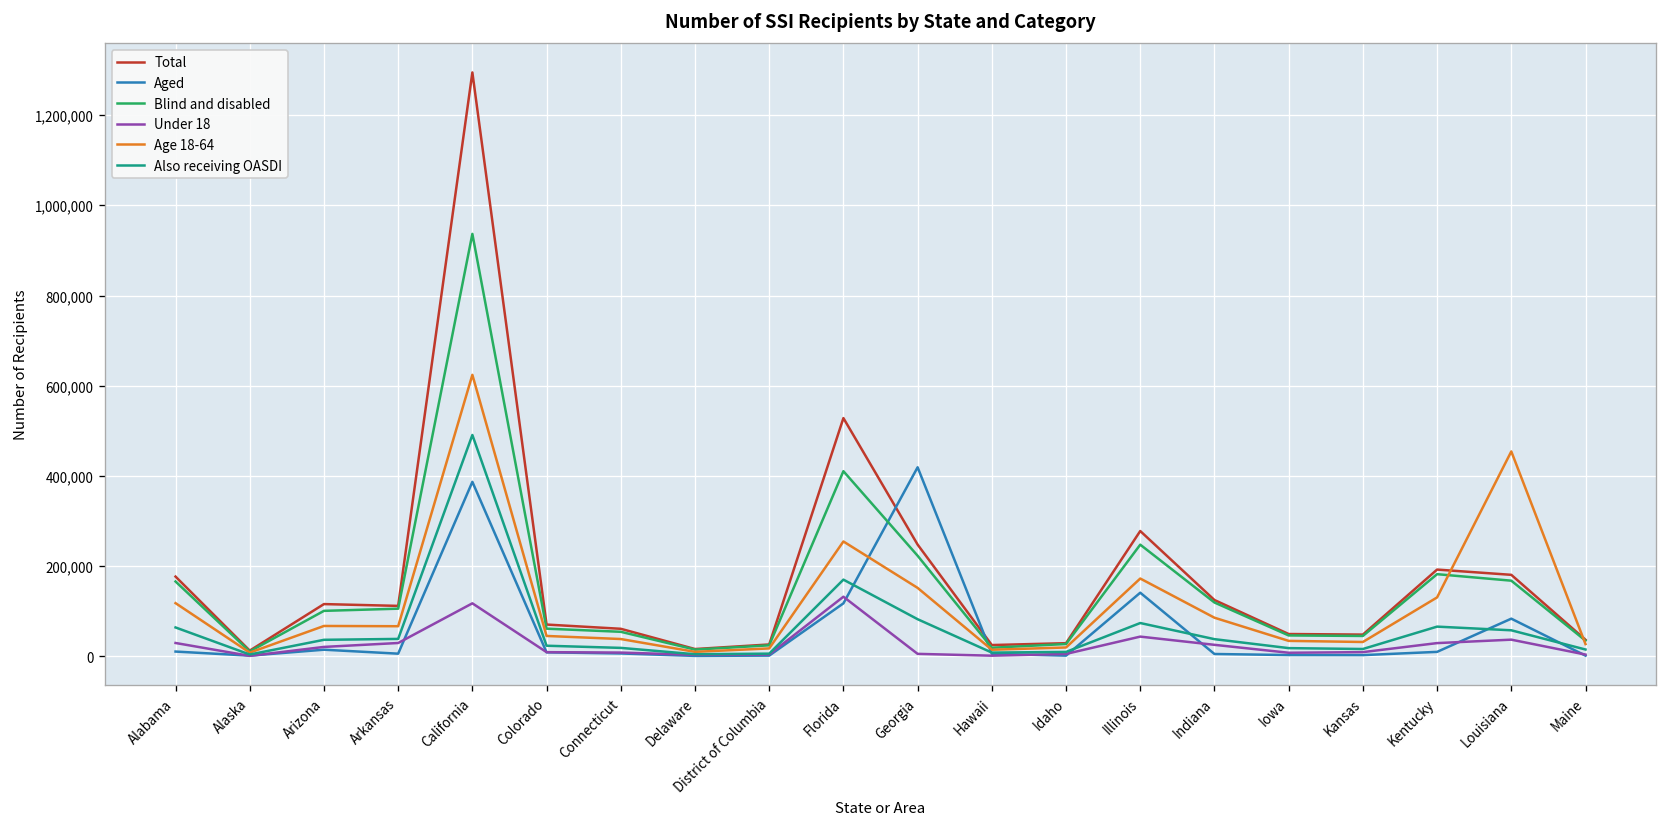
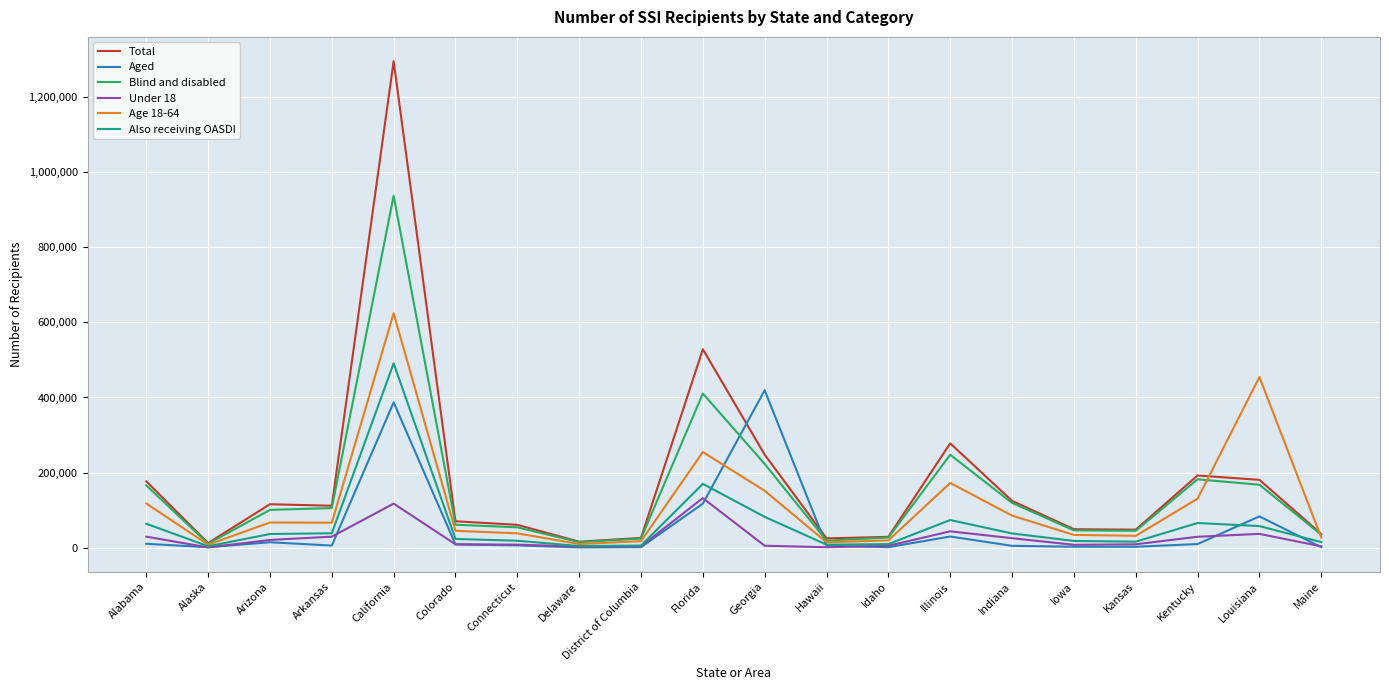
  {
    "Total": {
      "Alabama": "180,000",
      "Arizona": "120,000",
      "California": "1,290,000",
      "Colorado": "70,000",
      "Florida": "530,000",
      "Georgia": "250,000",
      "Illinois": "280,000",
      "Kentucky": "190,000",
      "Louisiana": "180,000"
    },
    "Aged": {
      "Alabama": "10,000",
      "Arkansas": "10,000",
      "California": "390,000",
      "Florida": "120,000",
      "Georgia": "420,000",
-     "Illinois": "140,000",
+     "Illinois": "30,000",
      "Indiana": "10,000",
      "Kentucky": "10,000",
      "Louisiana": "80,000"
    },
    "Under 18": {
      "Alabama": "30,000",
      "Arkansas": "30,000",
      "California": "120,000",
      "Florida": "130,000",
      "Georgia": "10,000",
      "Illinois": "40,000",
      "Indiana": "30,000",
      "Kentucky": "30,000",
      "Louisiana": "40,000"
    },
    "Age 18-64": {
      "Alabama": "120,000",
      "Arizona": "70,000",
      "Arkansas": "70,000",
      "California": "620,000",
      "Colorado": "50,000",
      "Connecticut": "40,000",
      "District of Columbia": "20,000",
      "Florida": "250,000",
      "Georgia": "150,000",
      "Idaho": "20,000",
      "Illinois": "170,000",
      "Indiana": "90,000",
      "Iowa": "30,000",
      "Kansas": "30,000",
      "Kentucky": "130,000",
      "Louisiana": "450,000",
      "Maine": "30,000"
    }
  }
